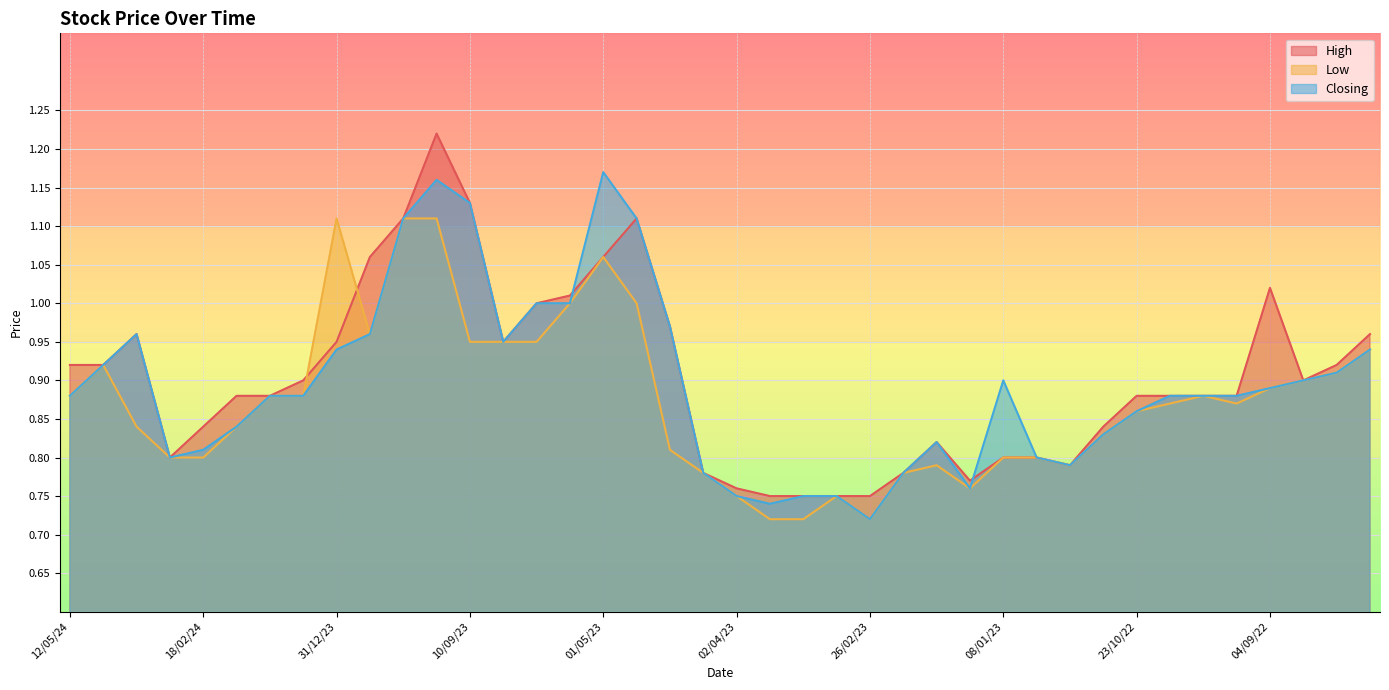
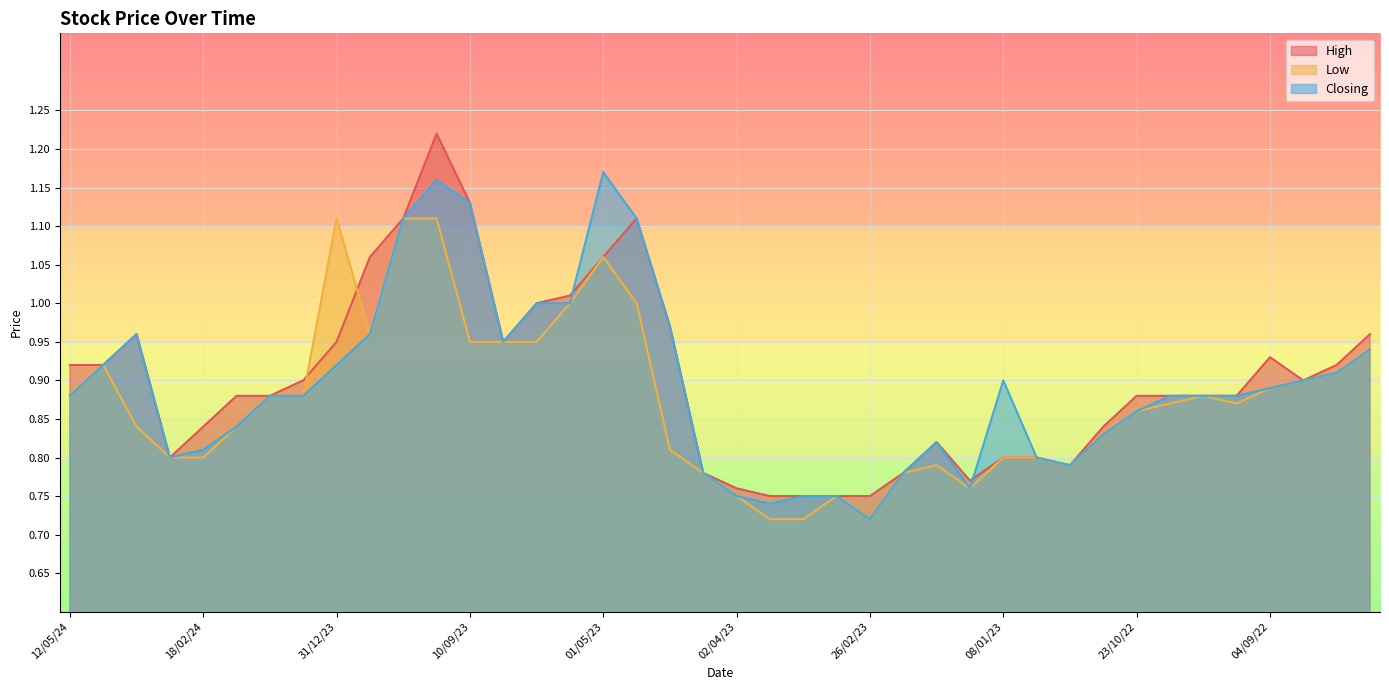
  {
    "High": {
      "12/05/24": 0.92,
      "18/02/24": 0.84,
      "31/12/23": 0.95,
      "02/04/23": 0.76,
      "26/02/23": 0.75,
      "23/10/22": 0.88,
-     "04/09/22": 1.02
+     "04/09/22": 0.93
    },
    "Low": {
      "18/02/24": 0.80,
      "31/12/23": 1.11,
      "10/09/23": 0.95
    },
    "Closing": {
      "18/02/24": 0.81,
-     "31/12/23": 0.94,
+     "31/12/23": 0.92,
      "01/05/23": 1.17,
      "08/01/23": 0.90
    }
  }
